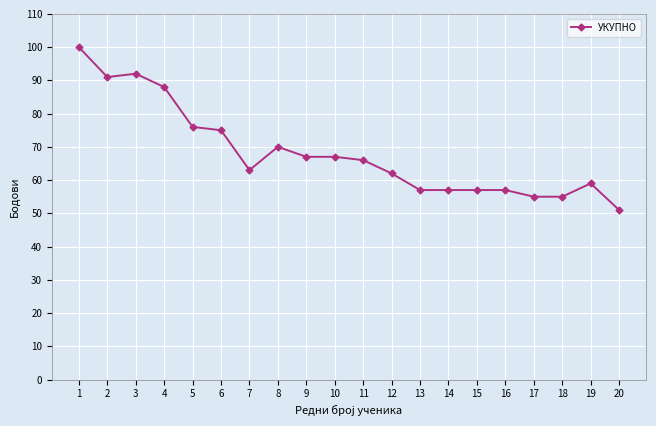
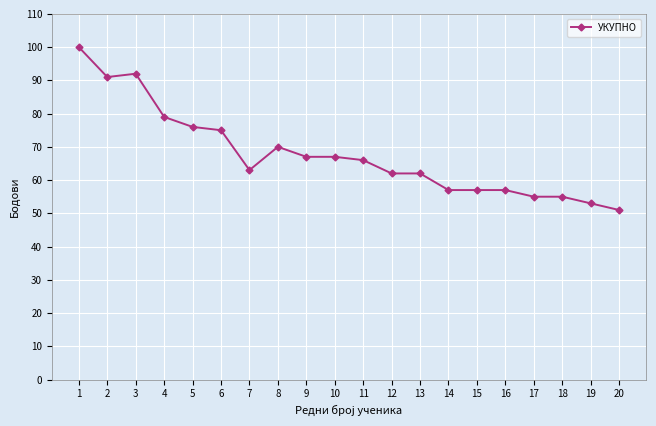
  {
    "1": 100,
    "2": 91,
    "3": 92,
-   "4": 88,
+   "4": 79,
    "5": 76,
    "6": 75,
    "7": 63,
    "8": 70,
    "9": 67,
    "10": 67,
    "11": 66,
    "12": 62,
-   "13": 57,
+   "13": 62,
    "14": 57,
    "15": 57,
    "16": 57,
    "17": 55,
    "18": 55,
-   "19": 59,
+   "19": 53,
    "20": 51
  }
